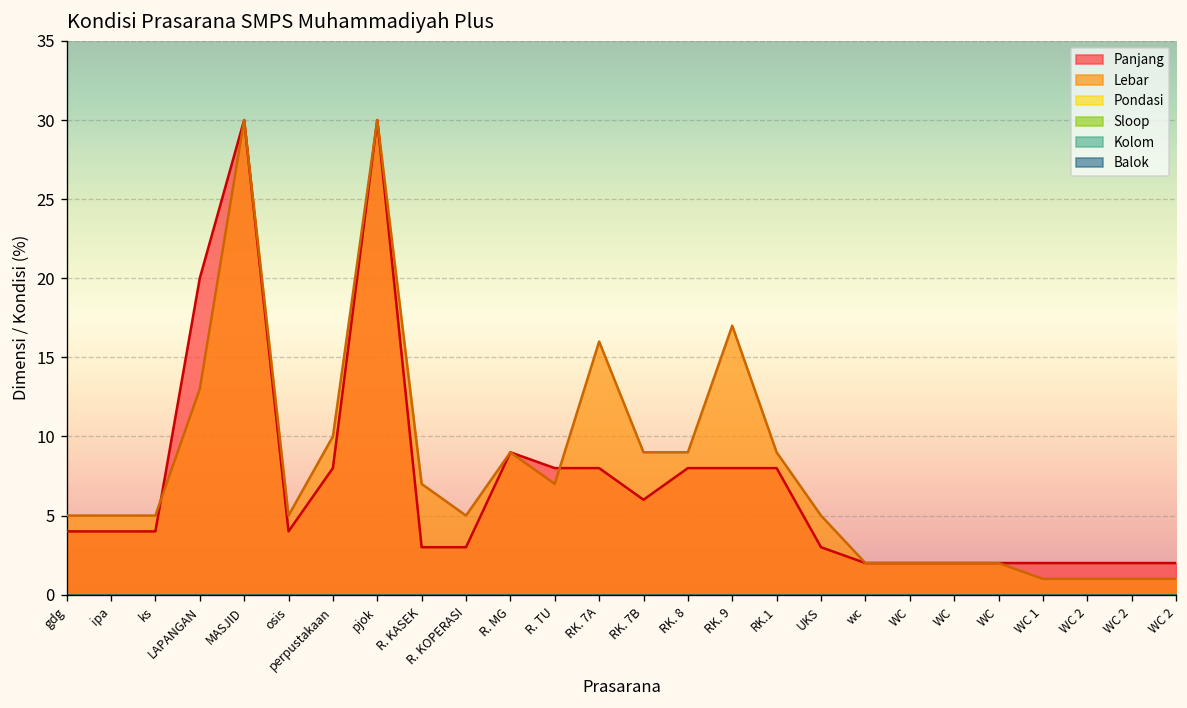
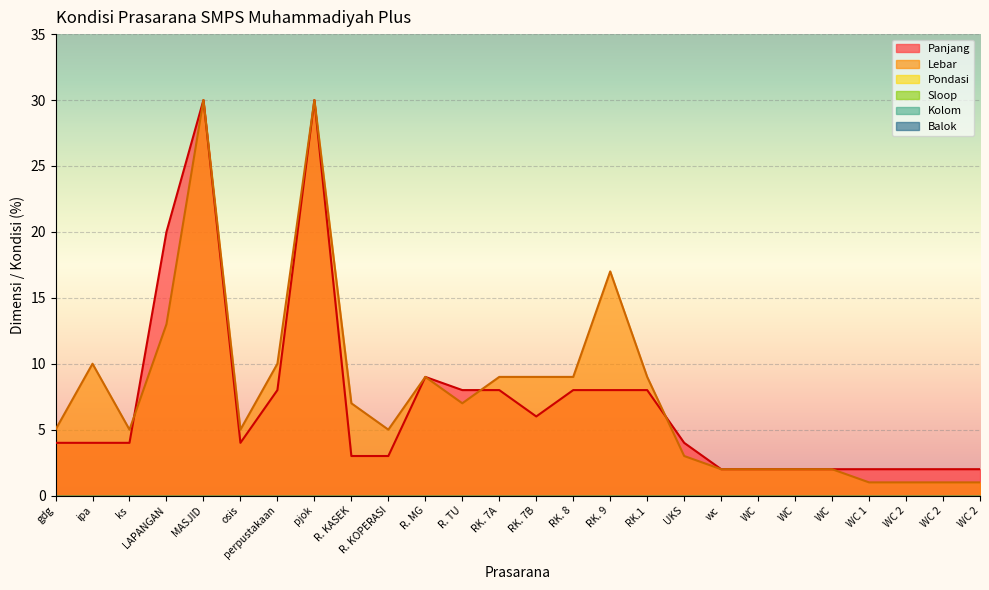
  {
    "Panjang": {
      "gdg": 4,
      "ipa": 4,
      "ks": 4,
      "LAPANGAN": 20,
      "osis": 4,
      "perpustakaan": 8,
      "R. KASEK": 3,
      "R. KOPERASI": 3,
      "R. TU": 8,
      "RK. 7A": 8,
      "RK. 7B": 6,
      "RK. 8": 8,
      "RK. 9": 8,
      "RK.1": 8,
-     "UKS": 3,
+     "UKS": 4,
      "WC 1": 2
    },
    "Lebar": {
      "gdg": 5,
-     "ipa": 5,
+     "ipa": 10,
      "ks": 5,
      "LAPANGAN": 13,
      "osis": 5,
      "perpustakaan": 10,
      "R. KASEK": 7,
      "R. KOPERASI": 5,
      "R. TU": 7,
-     "RK. 7A": 16,
+     "RK. 7A": 9,
      "RK. 7B": 9,
      "RK. 8": 9,
      "RK. 9": 17,
      "RK.1": 9,
-     "UKS": 5,
+     "UKS": 3,
      "WC 1": 1
    },
    "Balok": {
      "gdg": 0,
      "ipa": 0,
      "ks": 0,
      "LAPANGAN": 0,
      "MASJID": 0,
      "osis": 0,
      "perpustakaan": 0,
      "pjok": 0,
      "R. KASEK": 0,
      "R. KOPERASI": 0,
      "R. MG": 0,
      "R. TU": 0,
      "RK. 7A": 0,
      "RK. 7B": 0,
      "RK. 8": 0,
      "RK. 9": 0,
      "RK.1": 0,
      "UKS": 0,
      "wc": 0,
      "WC 1": 0
    }
  }
